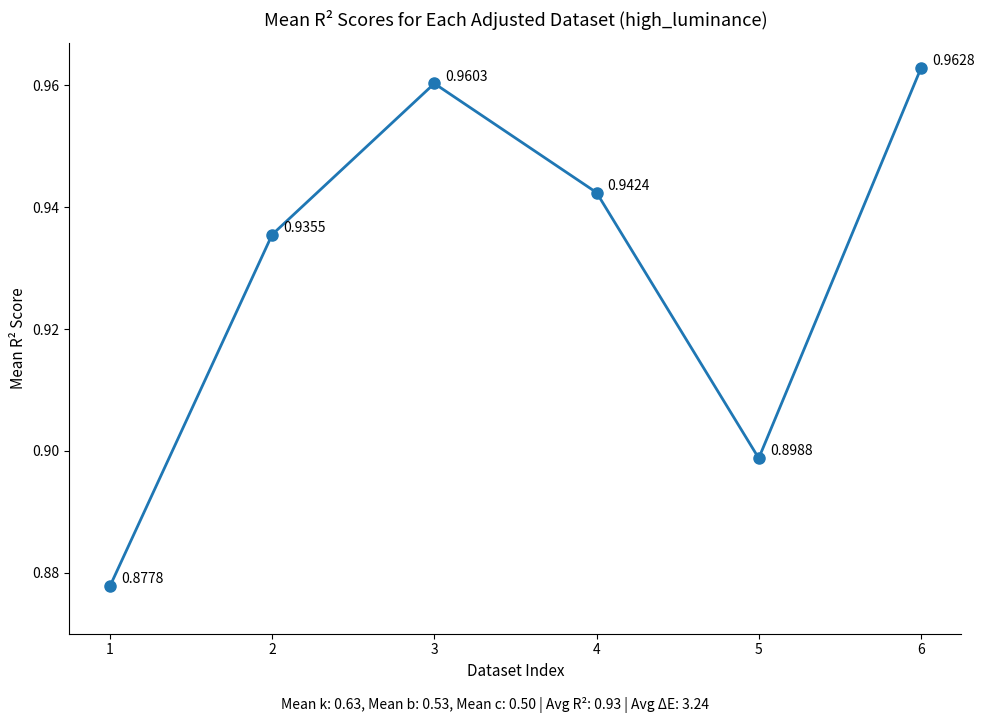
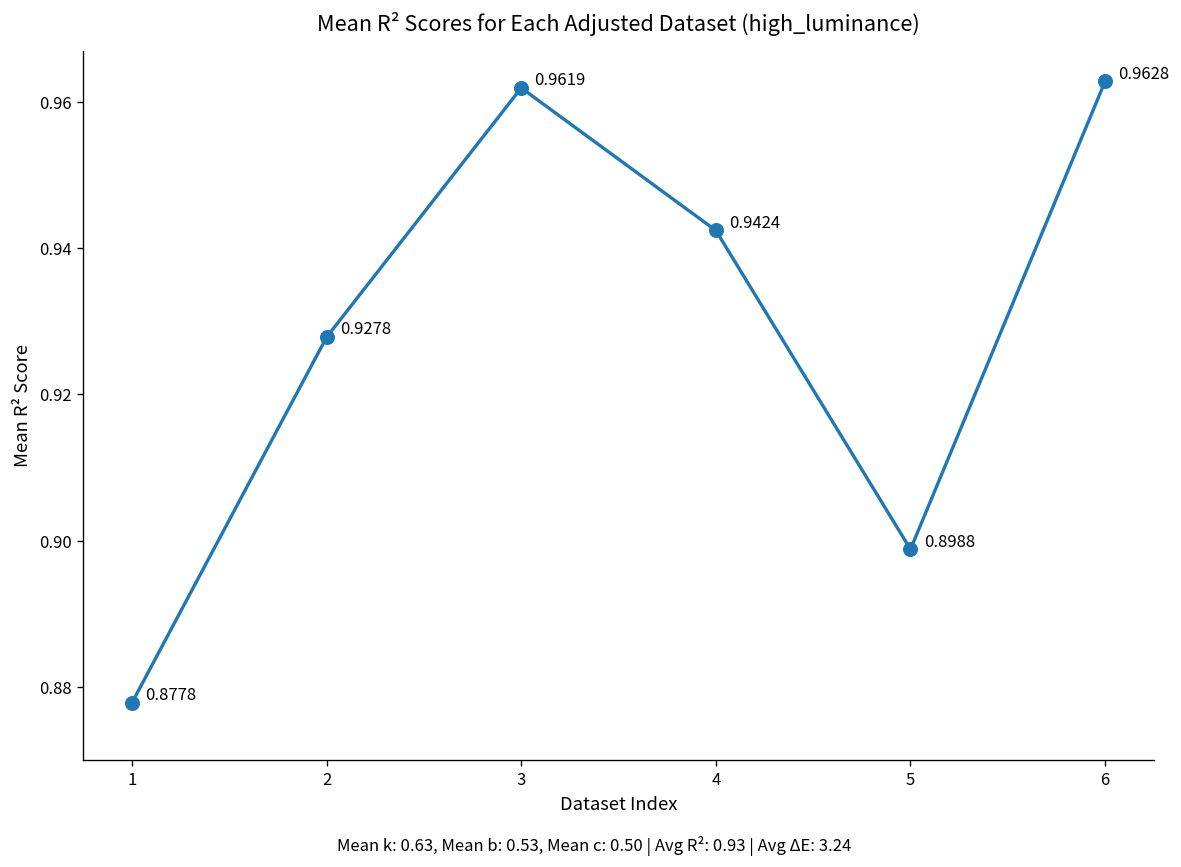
  {
    "1": 0.8778,
-   "2": 0.9355,
-   "3": 0.9603,
+   "2": 0.9278,
+   "3": 0.9619,
    "4": 0.9424,
    "5": 0.8988,
    "6": 0.9628
  }
